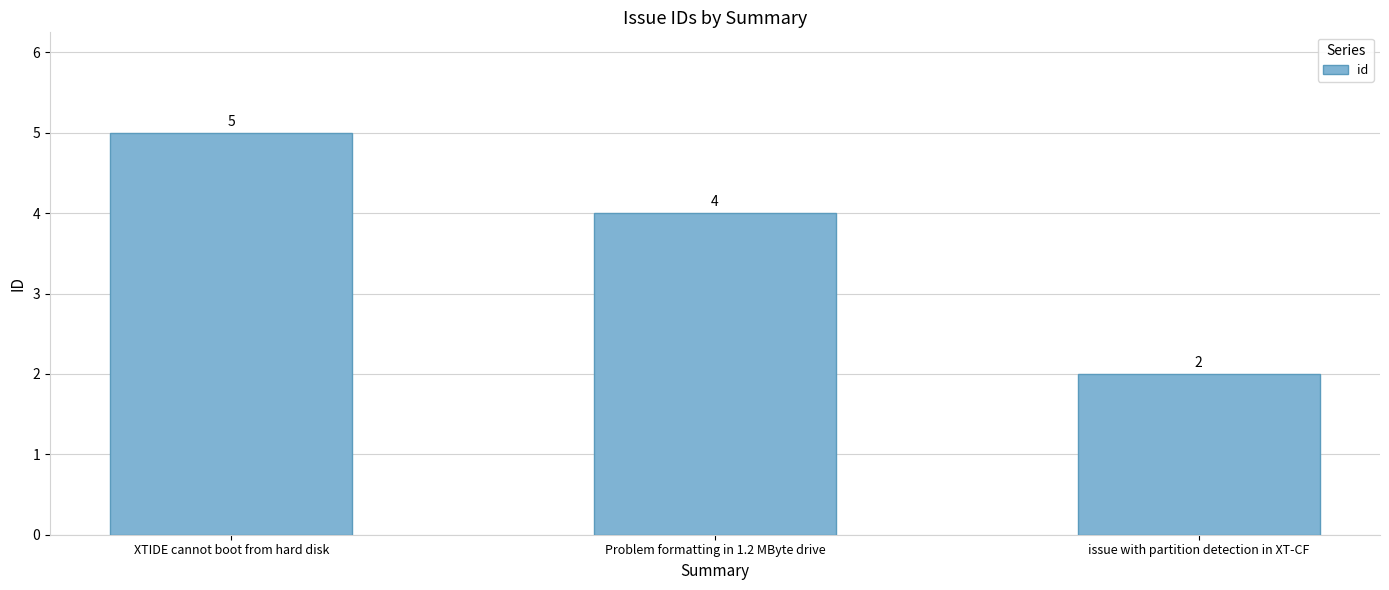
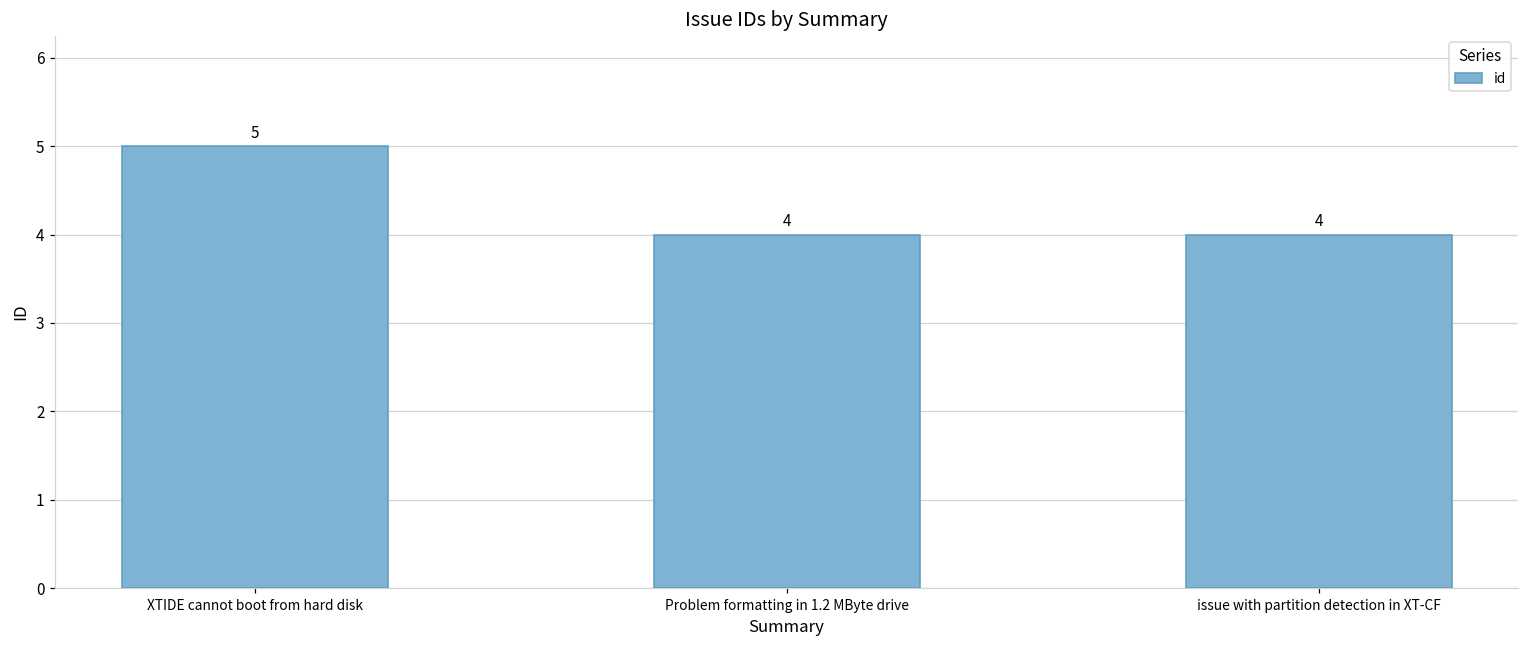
  {
    "XTIDE cannot boot from hard disk": 5,
    "Problem formatting in 1.2 MByte drive": 4,
-   "issue with partition detection in XT-CF": 2
+   "issue with partition detection in XT-CF": 4
  }
